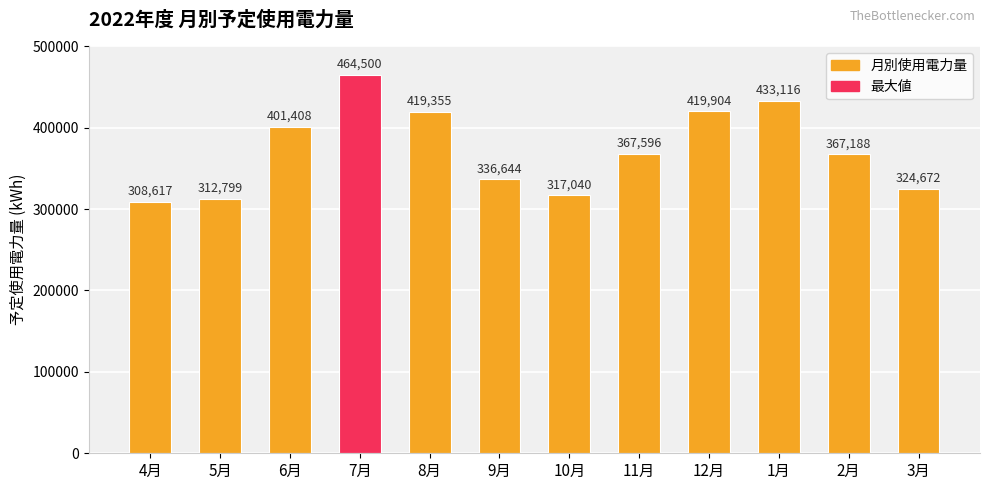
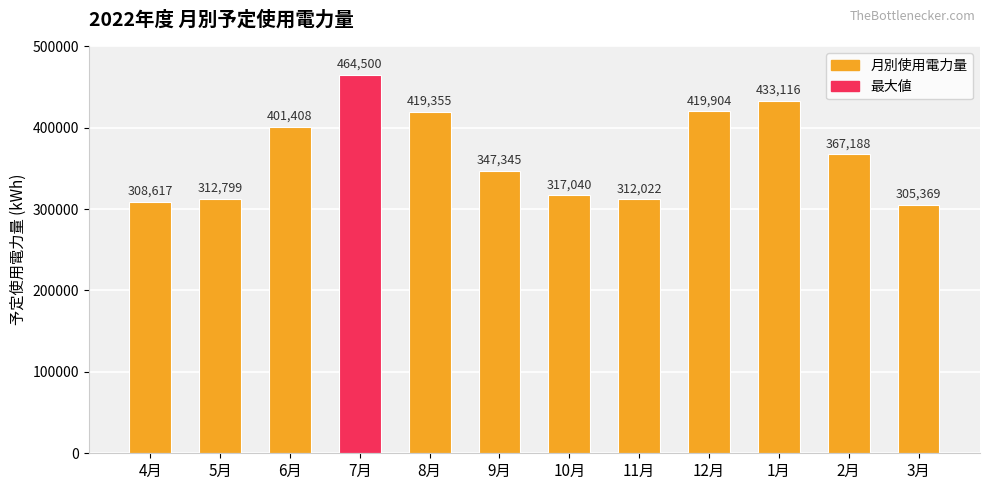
  {
    "4月": "308,617",
    "5月": "312,799",
    "6月": "401,408",
    "7月": "464,500",
    "8月": "419,355",
-   "9月": "336,644",
+   "9月": "347,345",
    "10月": "317,040",
-   "11月": "367,596",
+   "11月": "312,022",
    "12月": "419,904",
    "1月": "433,116",
    "2月": "367,188",
-   "3月": "324,672"
+   "3月": "305,369"
  }
